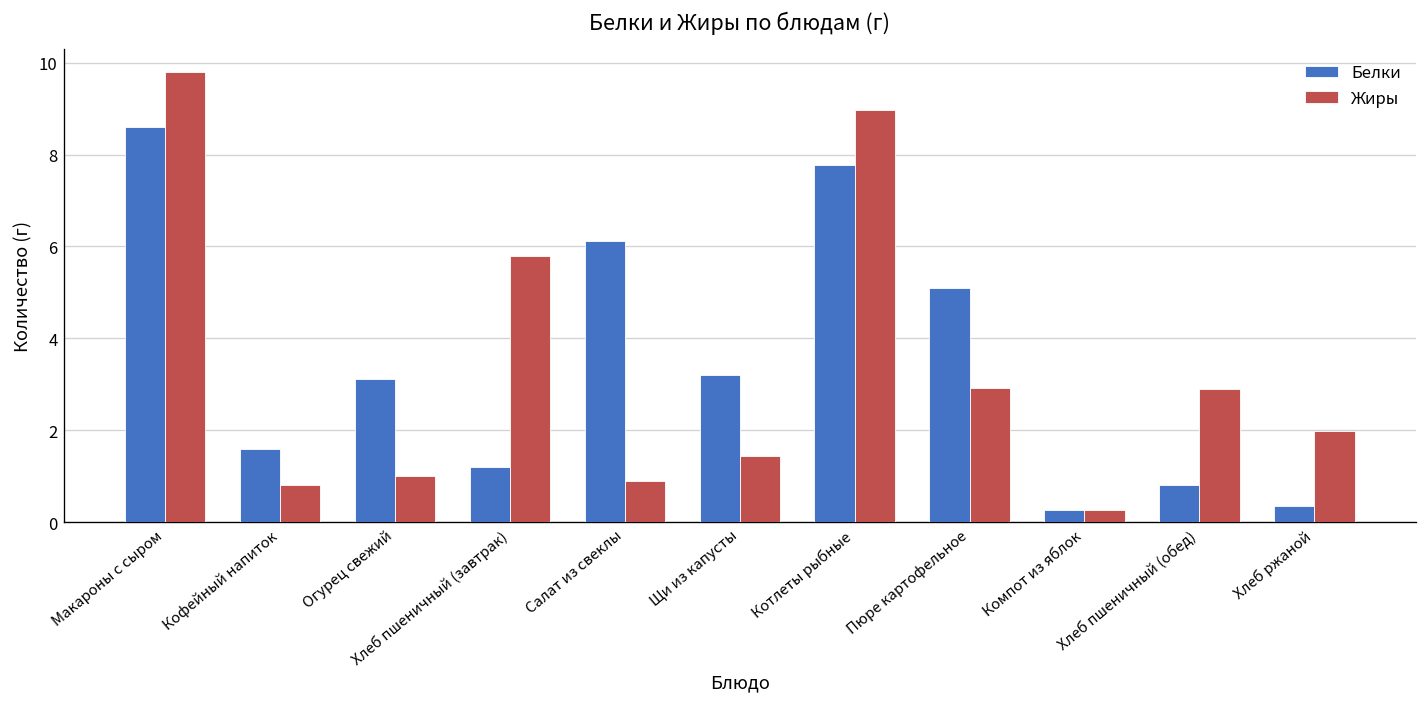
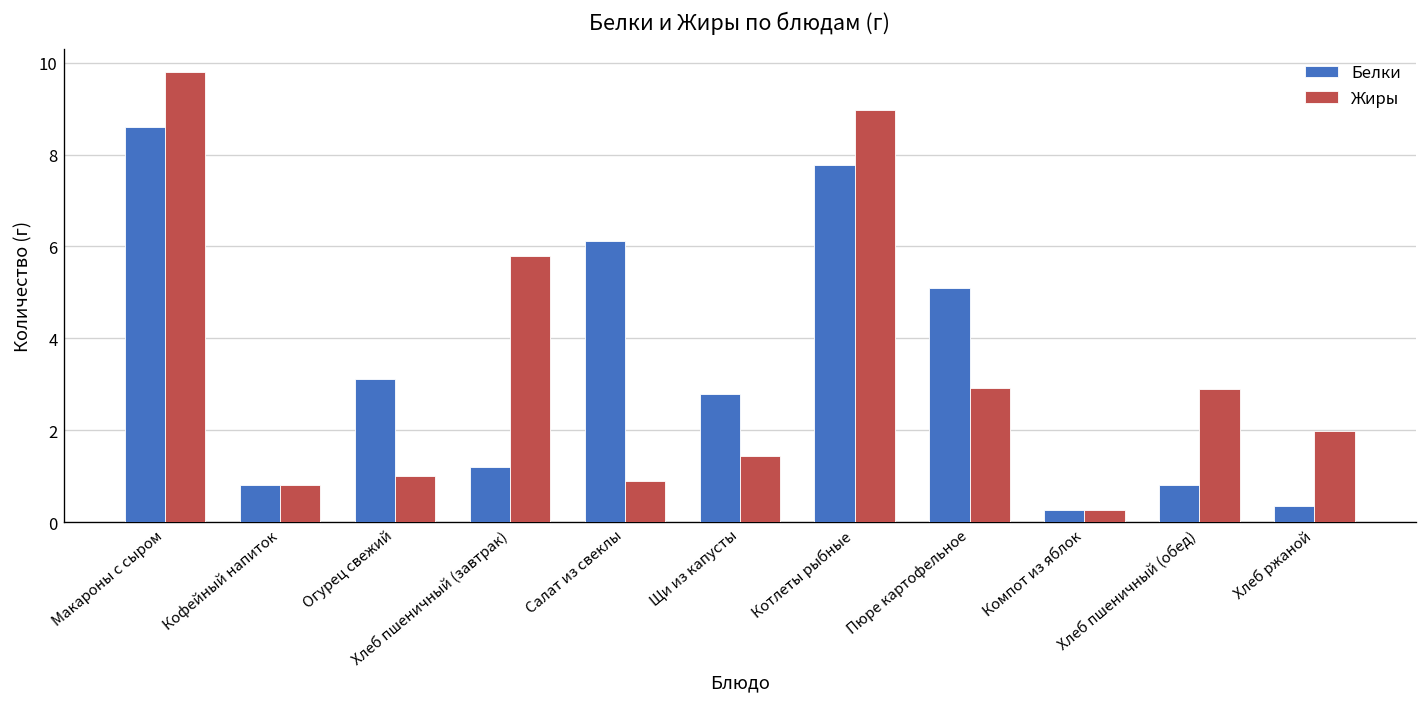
  {
    "Белки": {
      "Макароны с сыром": 8.6,
-     "Кофейный напиток": 1.6,
+     "Кофейный напиток": 0.8,
      "Огурец свежий": 3.1,
      "Хлеб пшеничный (завтрак)": 1.2,
      "Салат из свеклы": 6.1,
-     "Щи из капусты": 3.2,
+     "Щи из капусты": 2.8,
      "Котлеты рыбные": 7.8,
      "Пюре картофельное": 5.1,
      "Компот из яблок": 0.3,
      "Хлеб пшеничный (обед)": 0.8,
      "Хлеб ржаной": 0.4
    },
    "Жиры": {
      "Макароны с сыром": 9.8,
      "Кофейный напиток": 0.8,
      "Огурец свежий": 1.0,
      "Хлеб пшеничный (завтрак)": 5.8,
      "Салат из свеклы": 0.9,
      "Щи из капусты": 1.5,
      "Котлеты рыбные": 9.0,
      "Пюре картофельное": 2.9,
      "Компот из яблок": 0.3,
      "Хлеб пшеничный (обед)": 2.9,
      "Хлеб ржаной": 2.0
    }
  }
